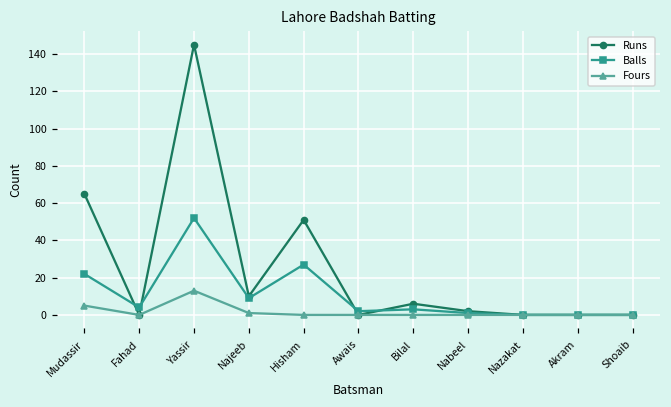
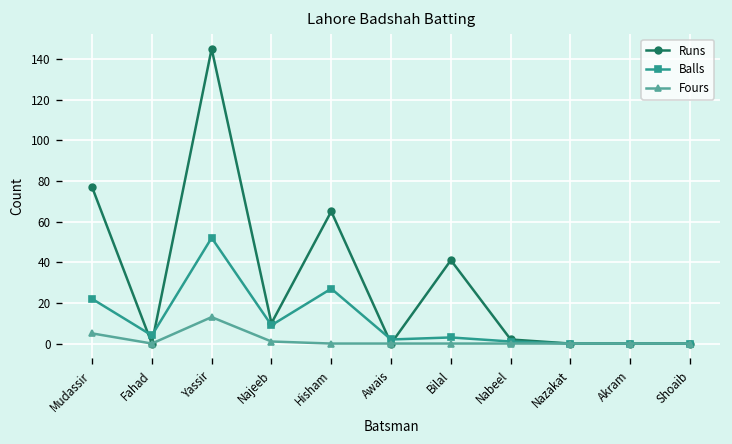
  {
    "Runs": {
-     "Mudassir": 65,
+     "Mudassir": 77,
      "Yassir": 145,
-     "Hisham": 51,
-     "Bilal": 6
+     "Hisham": 65,
+     "Bilal": 41
    }
  }
